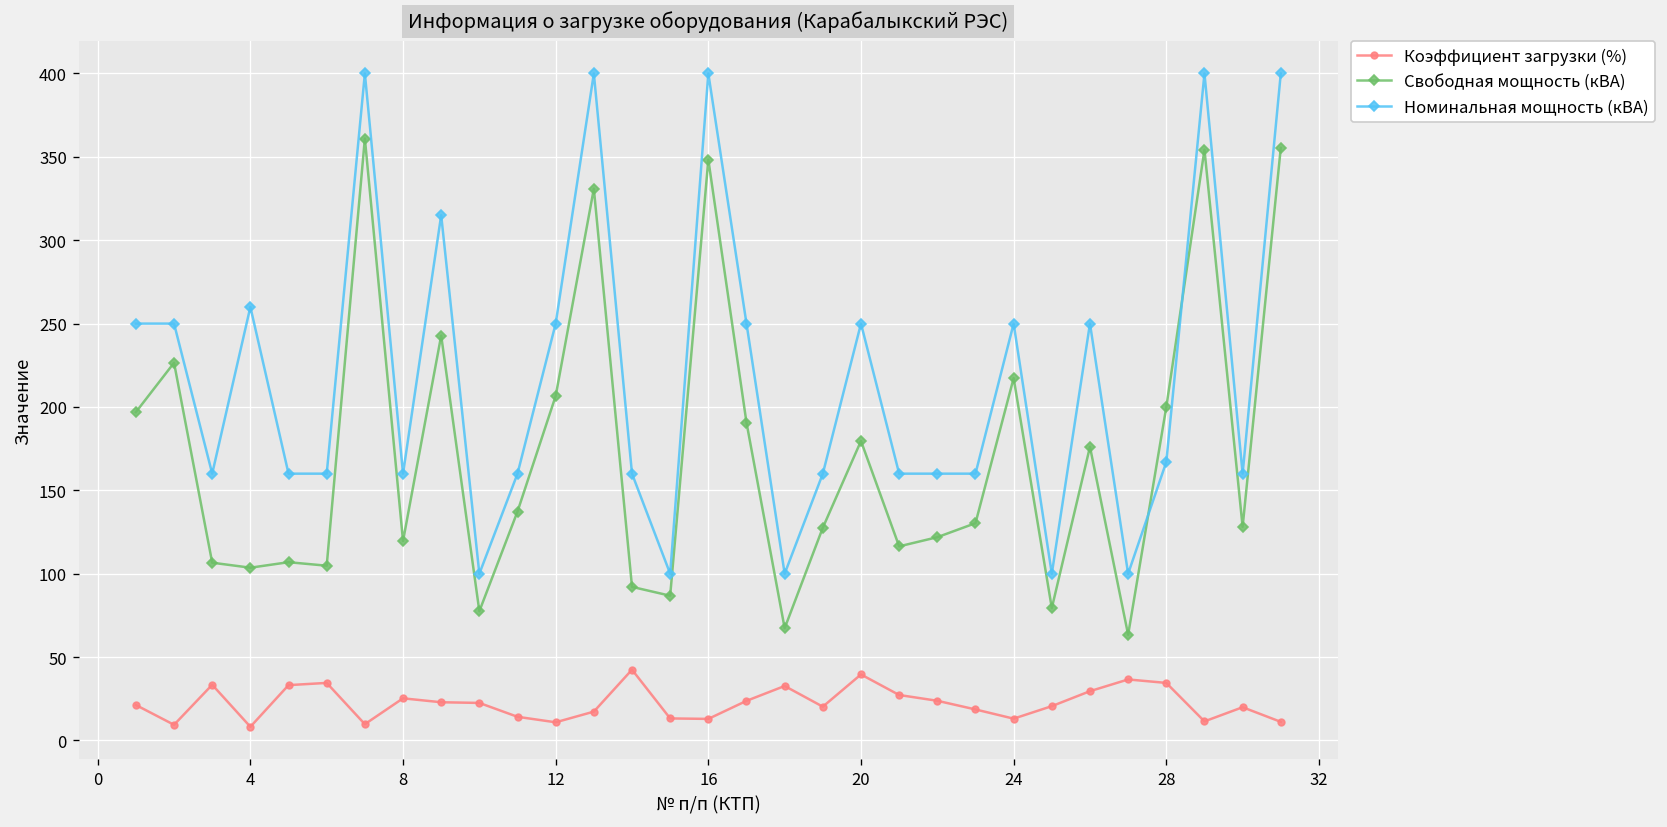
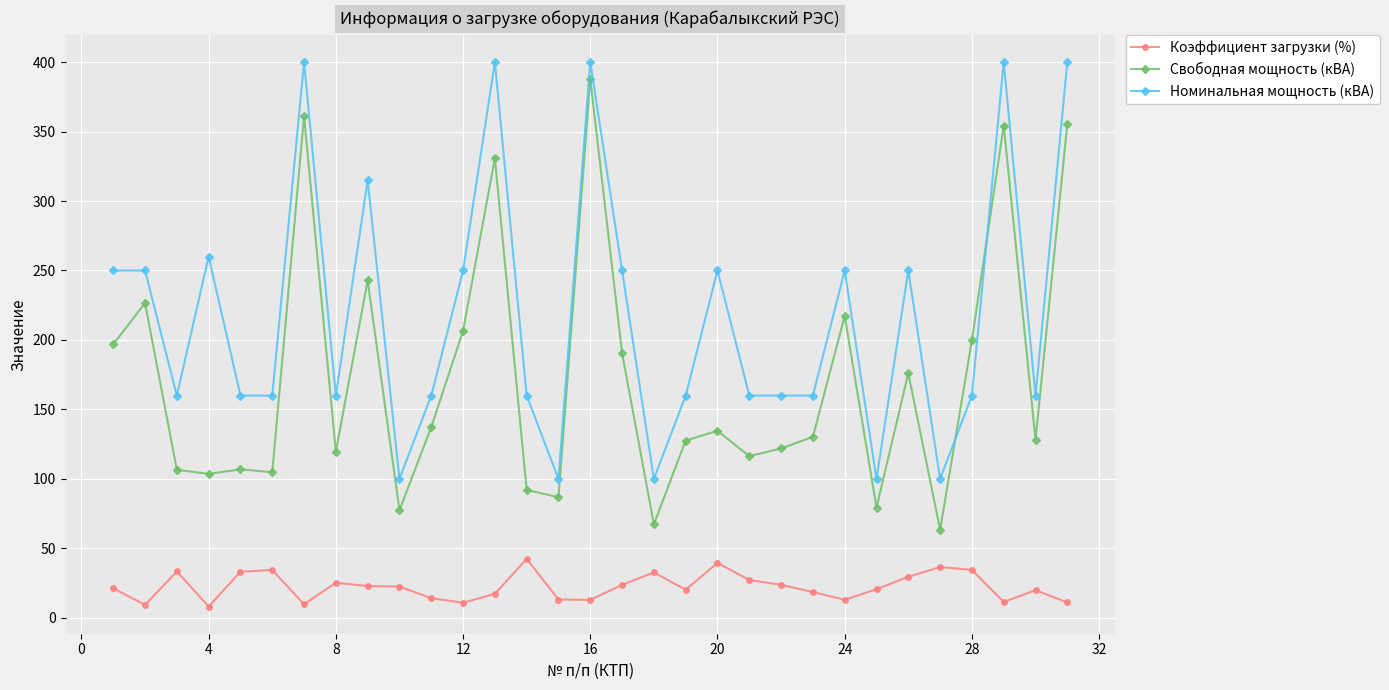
  {
    "Коэффициент загрузки (%)": {
      "4": 8,
      "8": 25,
      "12": 11,
      "16": 13,
      "20": 40,
      "24": 13,
      "28": 35
    },
    "Свободная мощность (кВА)": {
      "4": 104,
      "8": 120,
      "12": 207,
-     "16": 348,
-     "20": 180,
+     "16": 388,
+     "20": 135,
      "24": 217,
      "28": 200
    },
    "Номинальная мощность (кВА)": {
      "4": 260,
      "8": 160,
      "12": 250,
      "16": 400,
      "20": 250,
      "24": 250,
-     "28": 167
+     "28": 160
    }
  }
